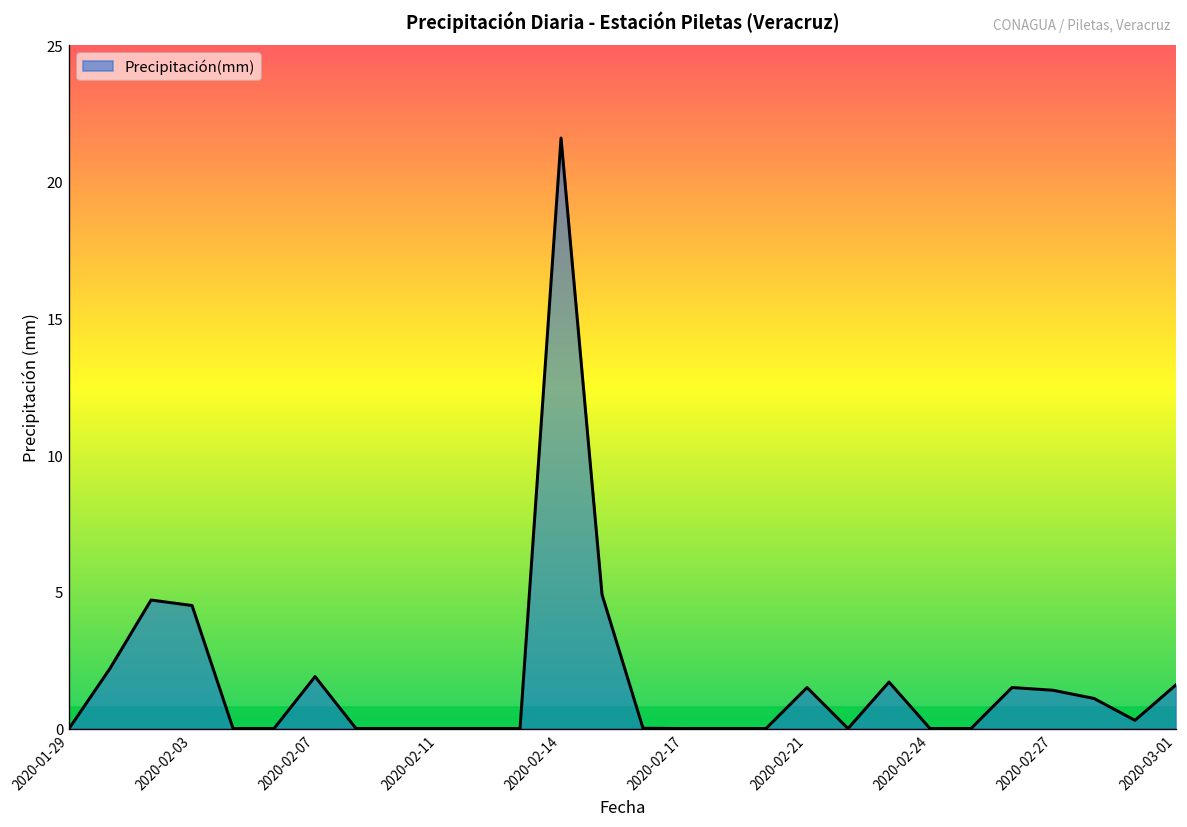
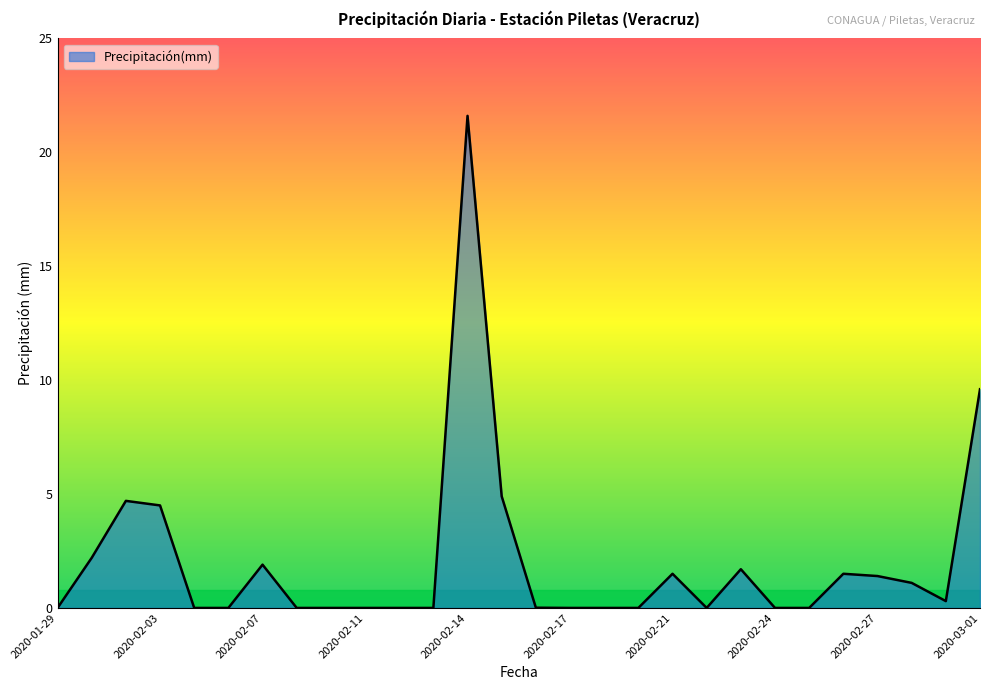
  {
    "2020-02-03": 4.5,
    "2020-02-07": 1.9,
    "2020-02-14": 21.6,
    "2020-02-21": 1.5,
    "2020-02-27": 1.4,
-   "2020-03-01": 1.6
+   "2020-03-01": 9.6
  }
